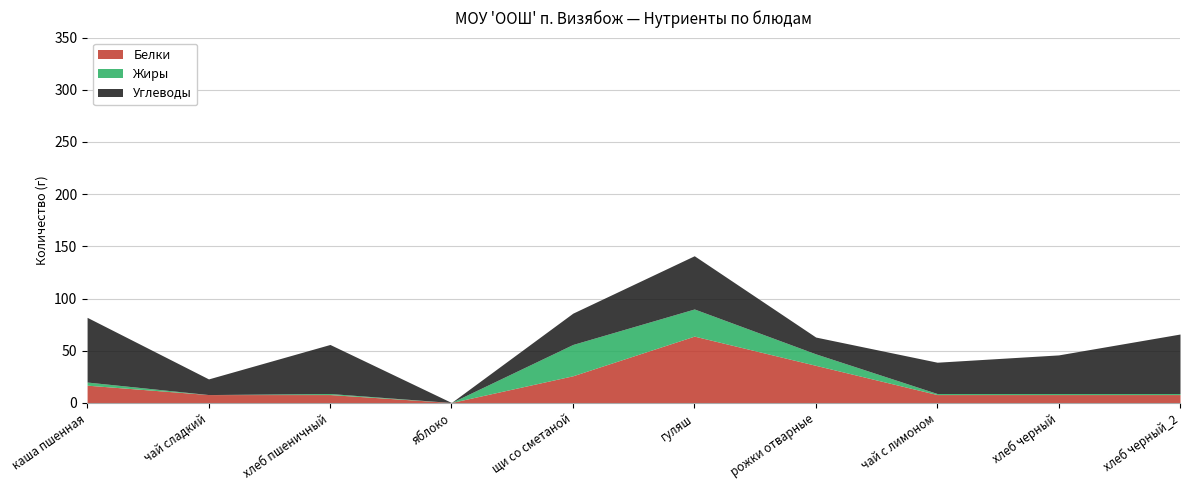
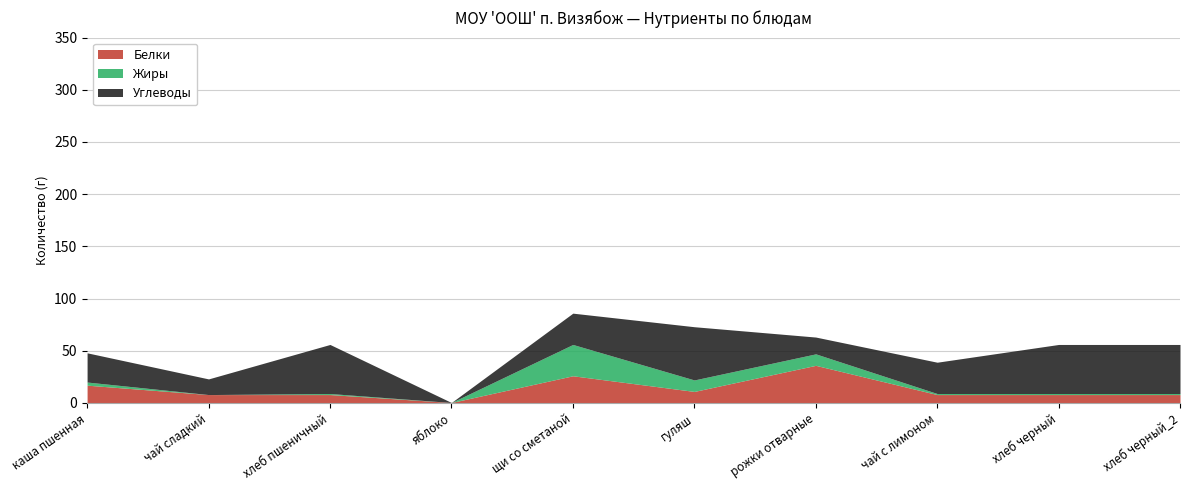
  {
    "Белки": {
      "каша пшенная": 17,
      "щи со сметаной": 26,
-     "гуляш": 64,
+     "гуляш": 11,
      "рожки отварные": 36
    },
    "Жиры": {
      "каша пшенная": 3,
      "щи со сметаной": 30,
-     "гуляш": 26,
+     "гуляш": 11,
      "рожки отварные": 11
    },
    "Углеводы": {
-     "каша пшенная": 62,
+     "каша пшенная": 28,
      "чай сладкий": 15,
      "хлеб пшеничный": 47,
      "щи со сметаной": 30,
      "гуляш": 51,
      "рожки отварные": 16,
      "чай с лимоном": 30,
-     "хлеб черный": 37,
-     "хлеб черный_2": 57
+     "хлеб черный": 47,
+     "хлеб черный_2": 47
    }
  }
